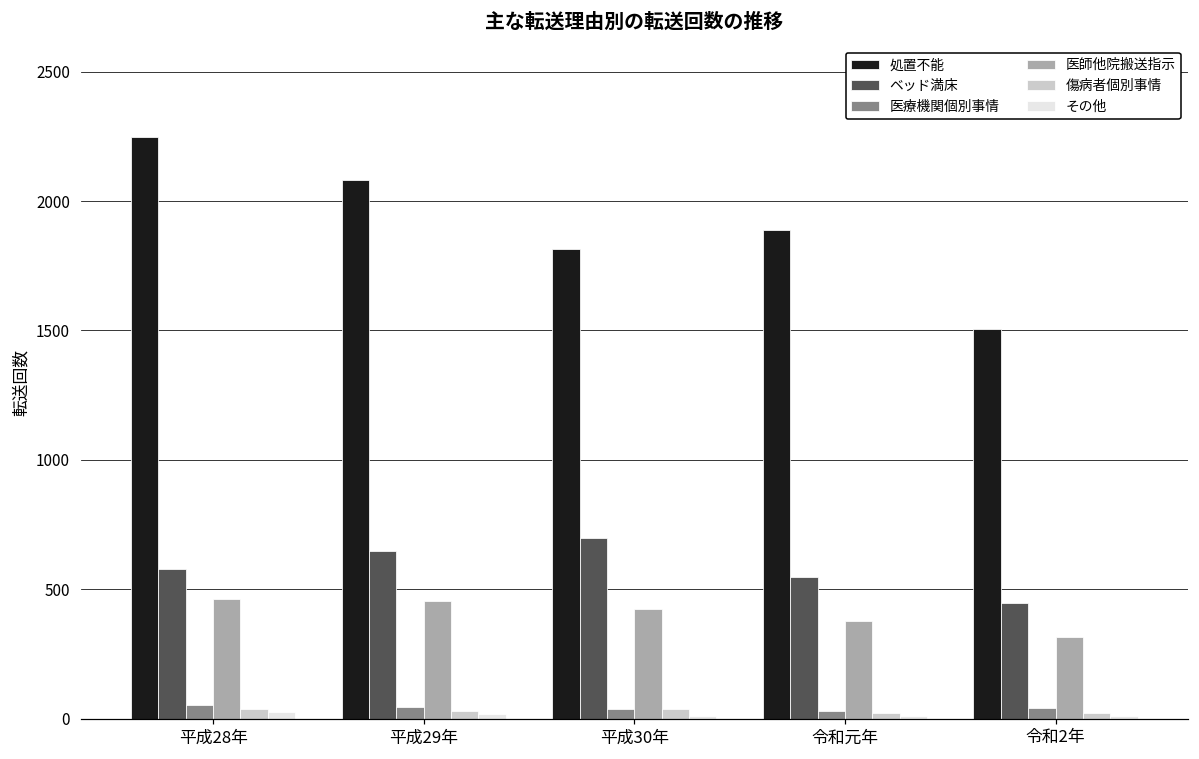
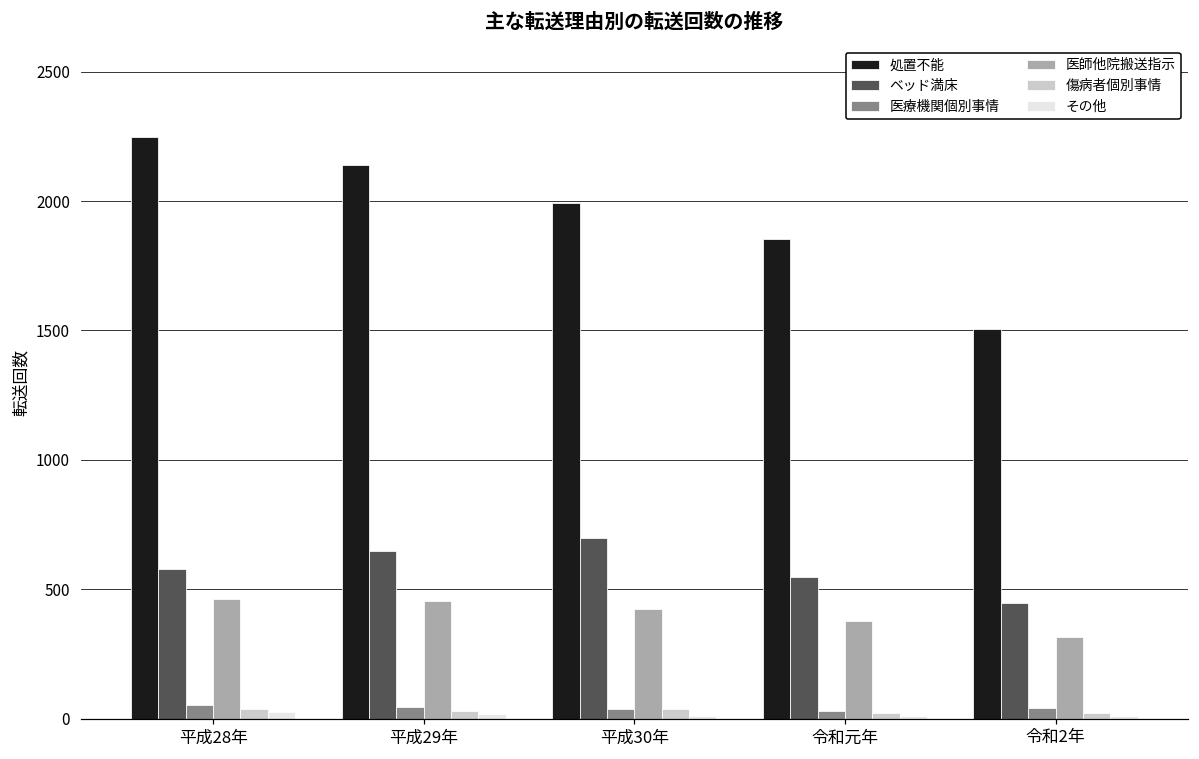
  {
    "処置不能": {
      "平成28年": 2250,
-     "平成29年": 2080,
-     "平成30年": 1810,
-     "令和元年": 1890,
+     "平成29年": 2140,
+     "平成30年": 1990,
+     "令和元年": 1850,
      "令和2年": 1510
    },
    "ベッド満床": {
      "平成28年": 580,
      "平成29年": 650,
      "平成30年": 700,
      "令和元年": 550,
      "令和2年": 450
    }
  }
